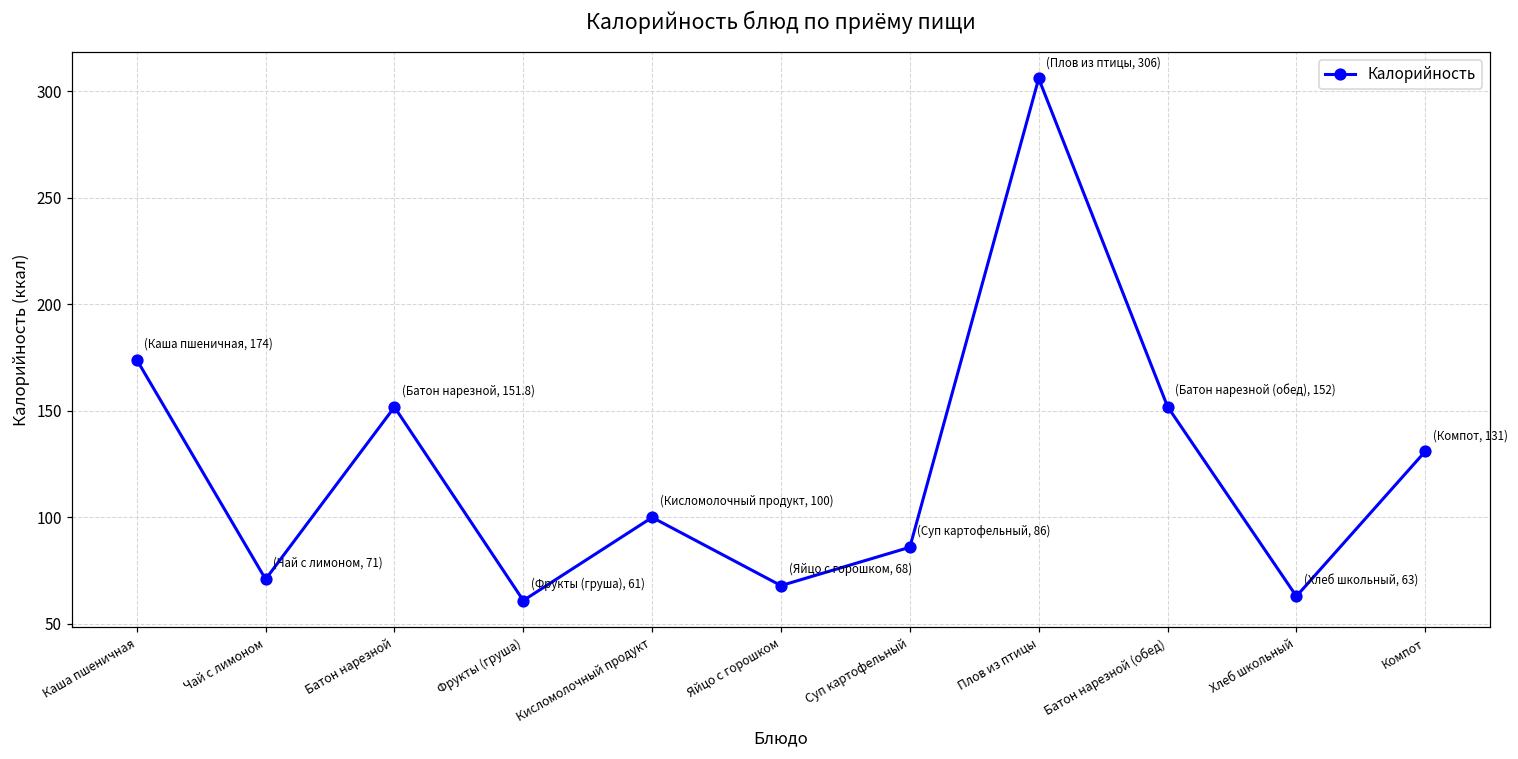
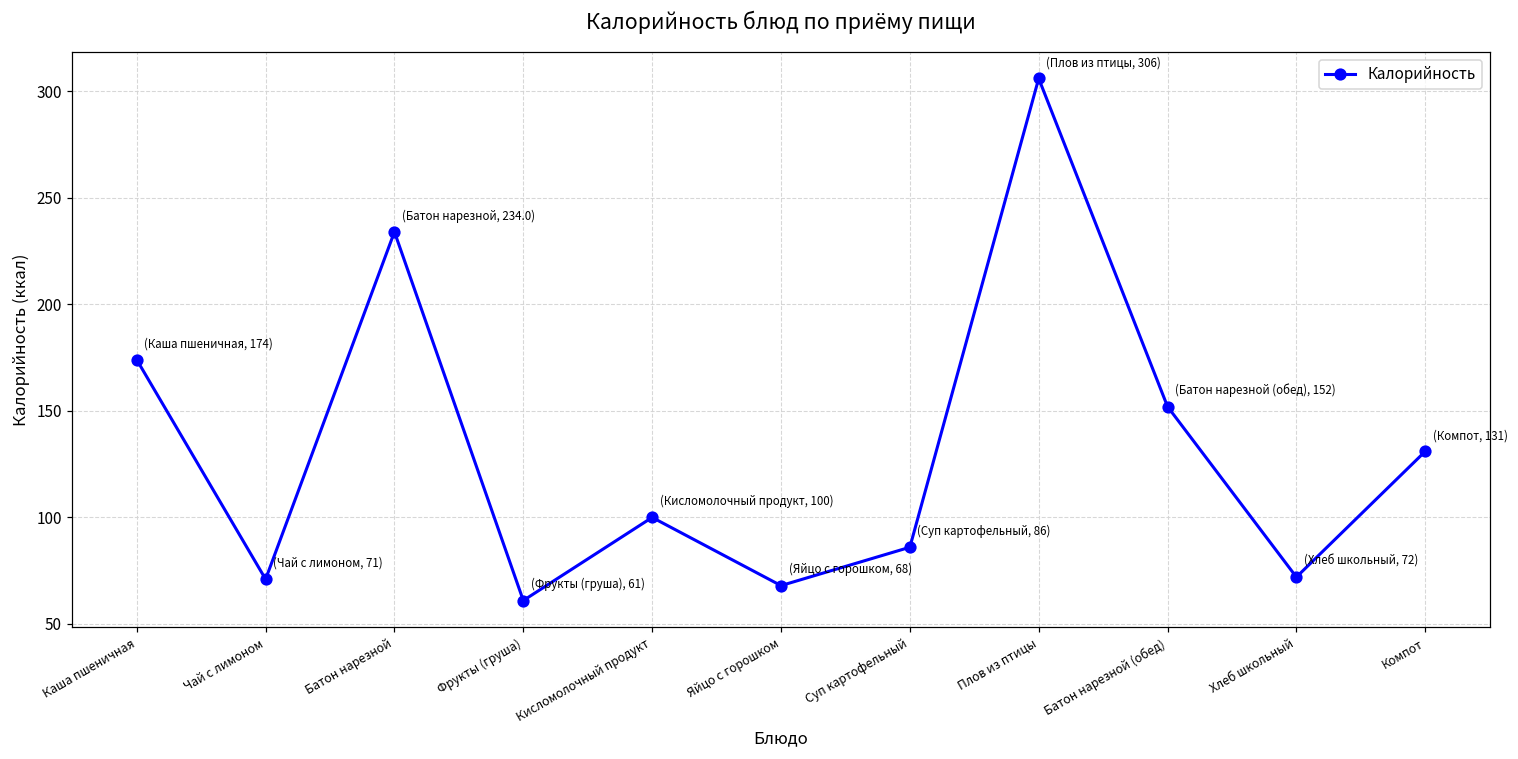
  {
    "Каша пшеничная": 174,
    "Чай с лимоном": 71,
-   "Батон нарезной": 151.8,
+   "Батон нарезной": 234.0,
    "Фрукты (груша)": 61,
    "Кисломолочный продукт": 100,
    "Яйцо с горошком": 68,
    "Суп картофельный": 86,
    "Плов из птицы": 306,
    "Батон нарезной (обед)": 152,
-   "Хлеб школьный": 63,
+   "Хлеб школьный": 72,
    "Компот": 131
  }
